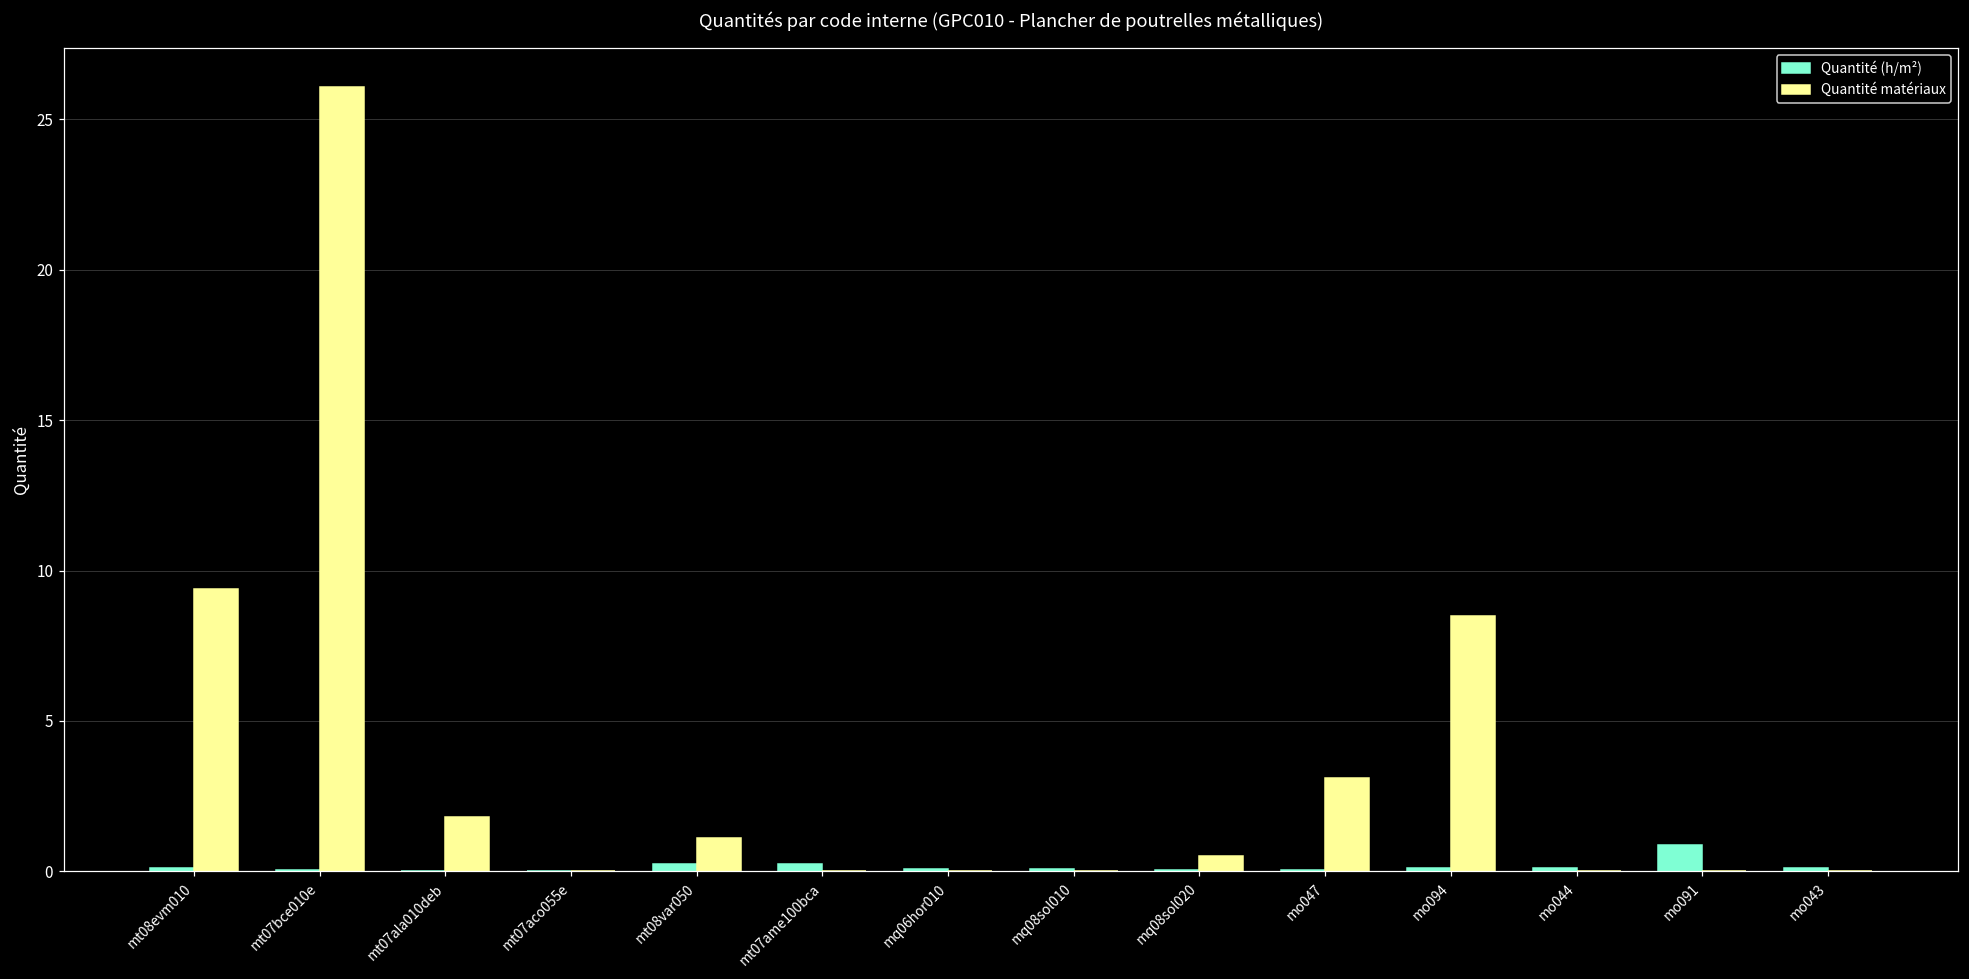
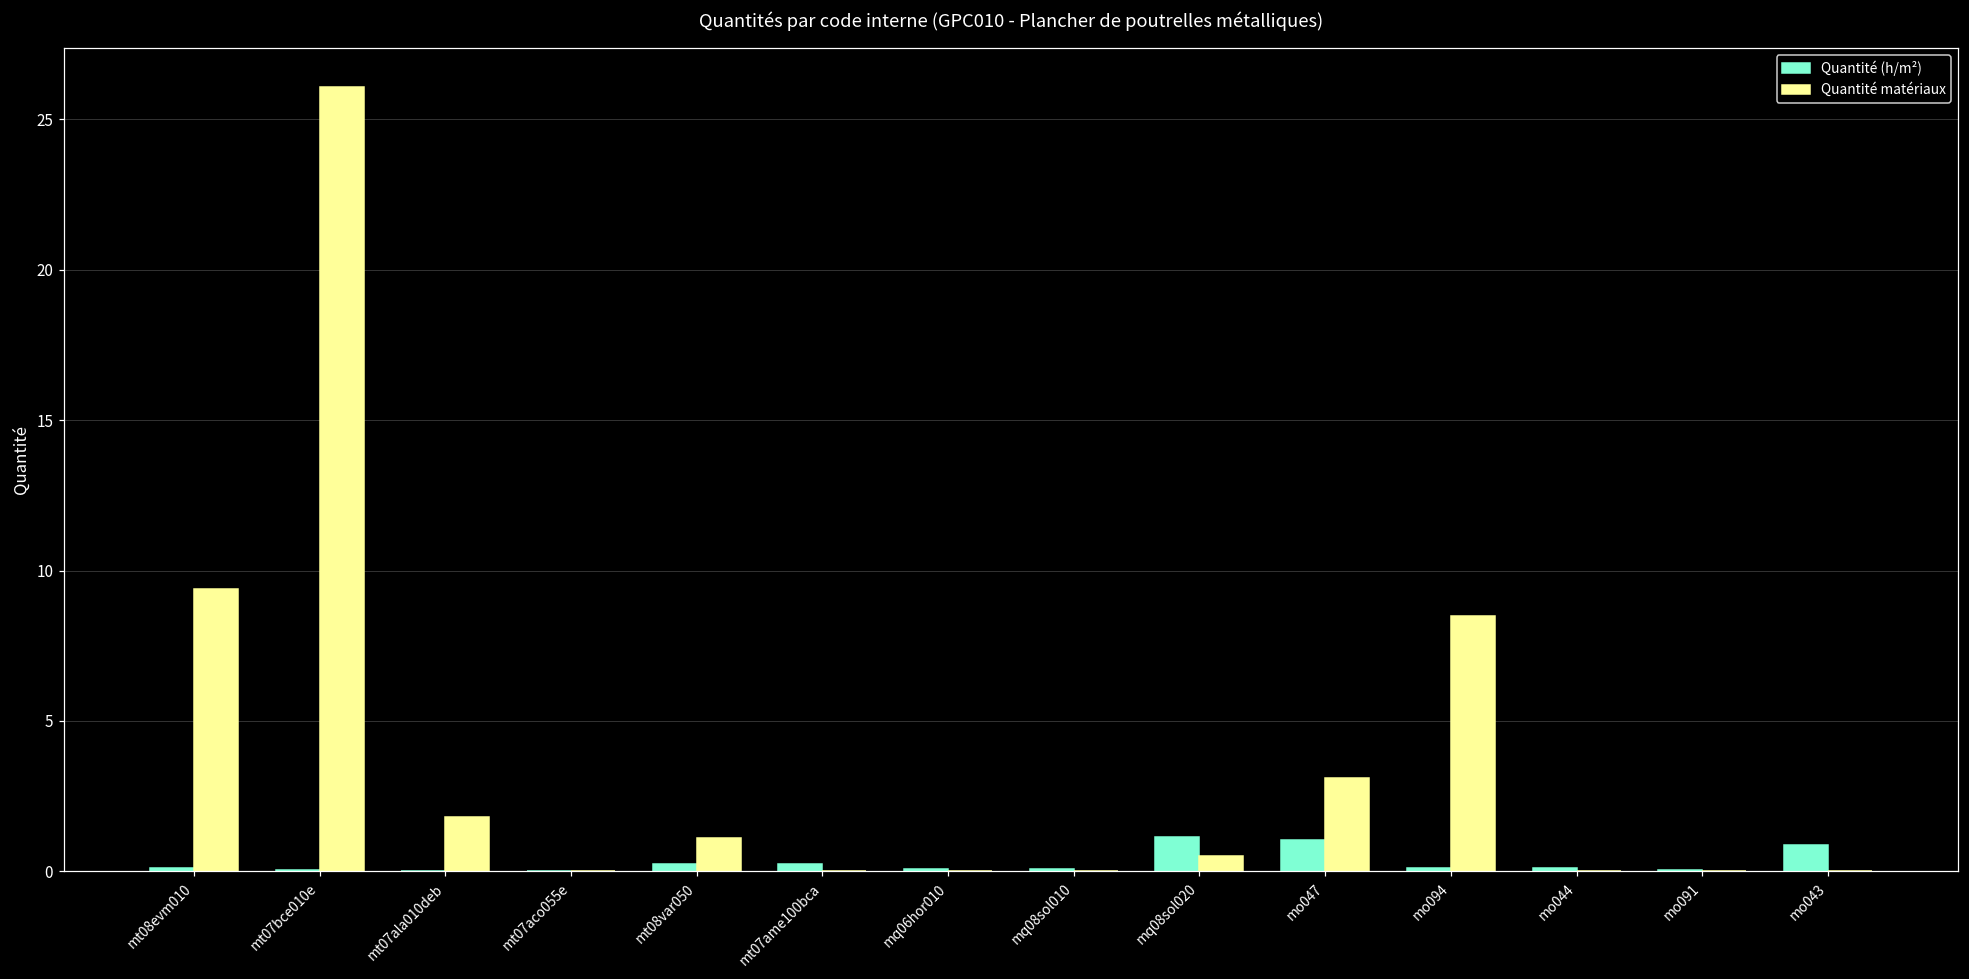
  {
    "Quantité (h/m²)": {
      "mt08evm010": 0.1,
      "mt08var050": 0.3,
      "mt07ame100bca": 0.3,
-     "mq08sol020": 0.1,
-     "mo047": 0.1,
+     "mq08sol020": 1.2,
+     "mo047": 1.1,
      "mo094": 0.1,
      "mo044": 0.1,
-     "mo091": 0.9,
-     "mo043": 0.1
+     "mo091": 0.0,
+     "mo043": 0.9
    },
    "Quantité matériaux": {
      "mt08evm010": 9.4,
      "mt07bce010e": 26.1,
      "mt07ala010deb": 1.8,
      "mt08var050": 1.1,
      "mt07ame100bca": 0.0,
      "mq06hor010": 0.0,
      "mq08sol010": 0.0,
      "mq08sol020": 0.5,
      "mo047": 3.1,
      "mo094": 8.5,
      "mo044": 0.0,
      "mo091": 0.0,
      "mo043": 0.0
    }
  }
